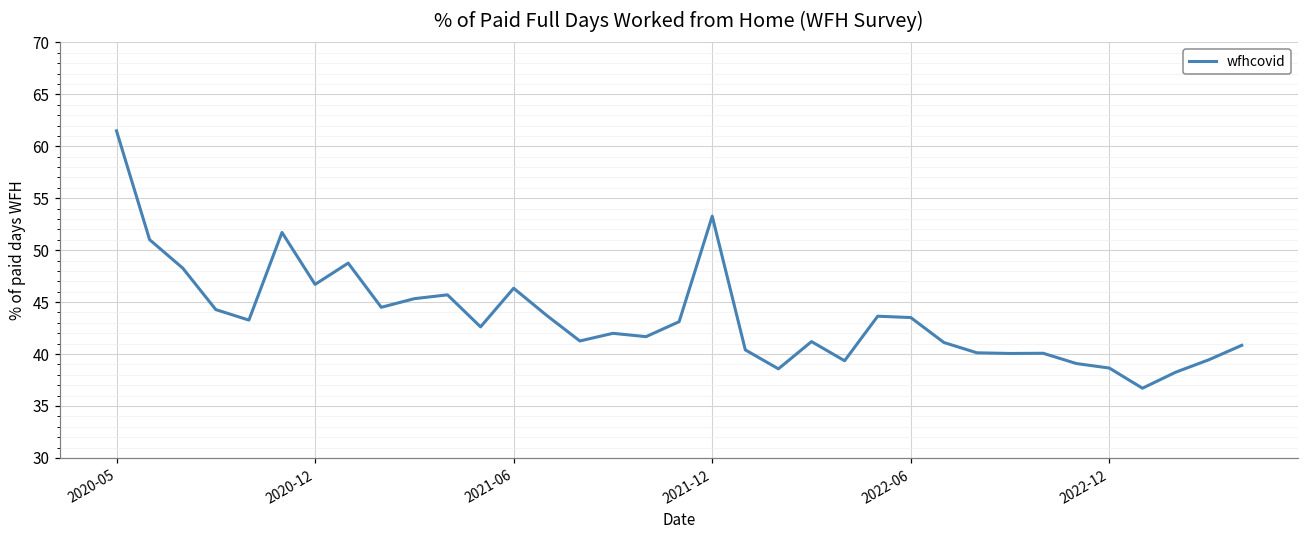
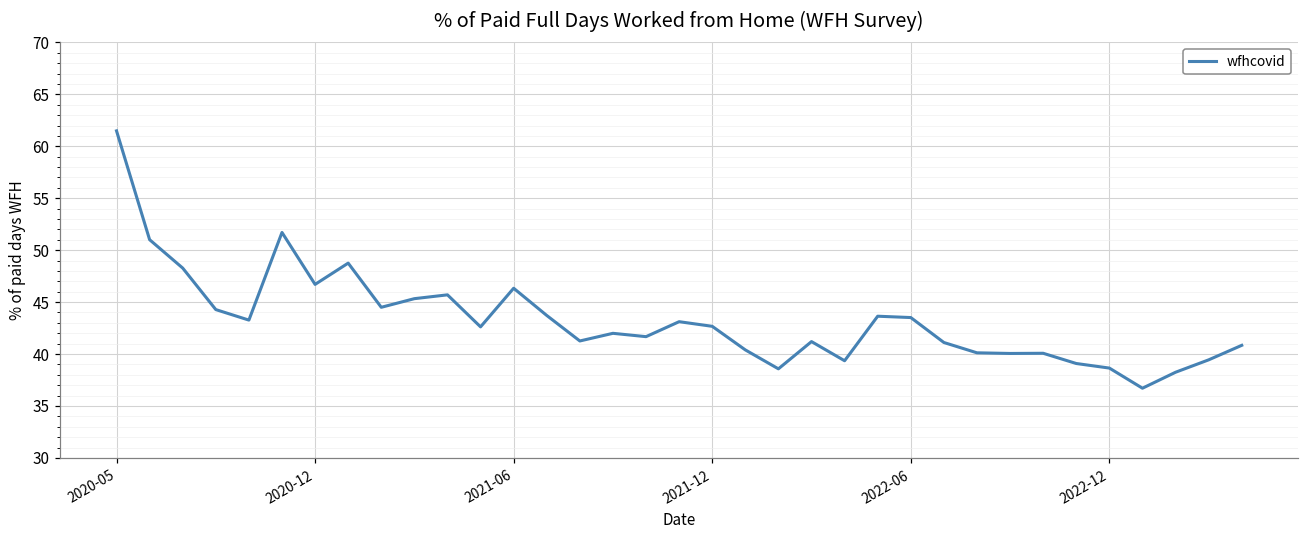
  {
    "2020-05": 61,
    "2020-12": 47,
    "2021-06": 46,
-   "2021-12": 53,
+   "2021-12": 43,
    "2022-06": 44,
    "2022-12": 39
  }
